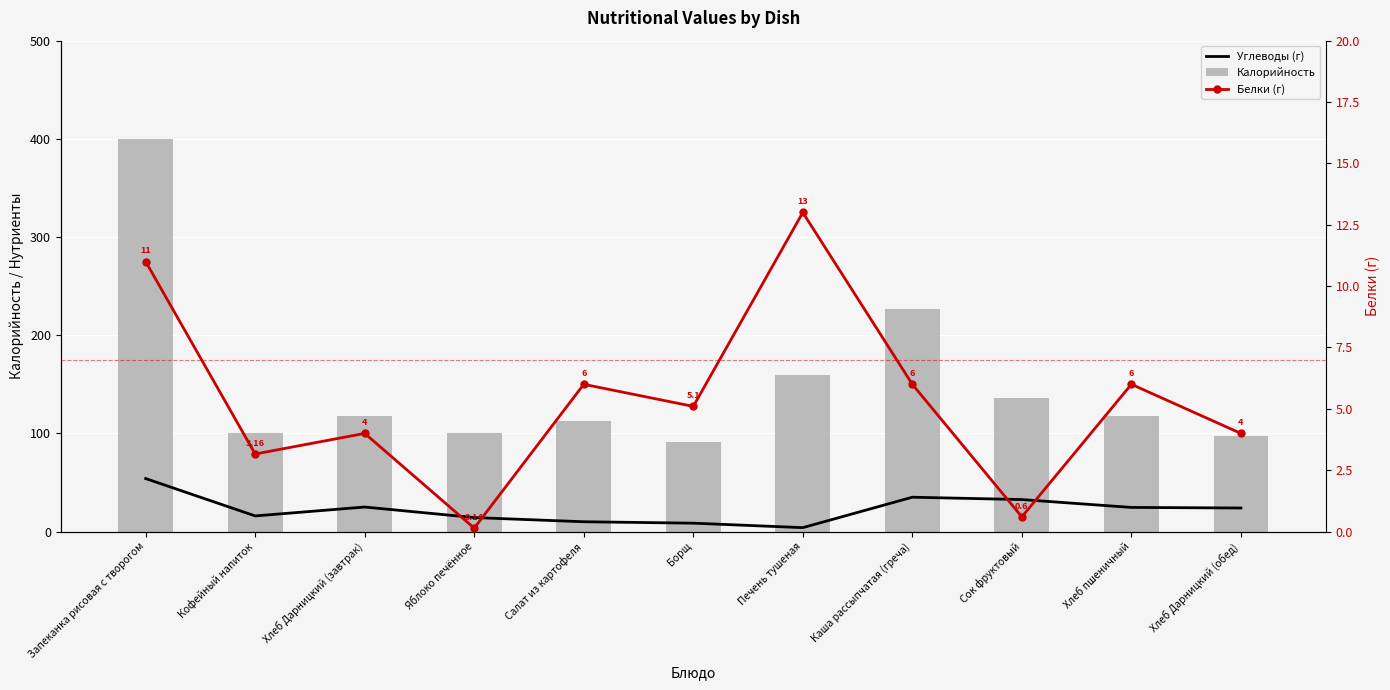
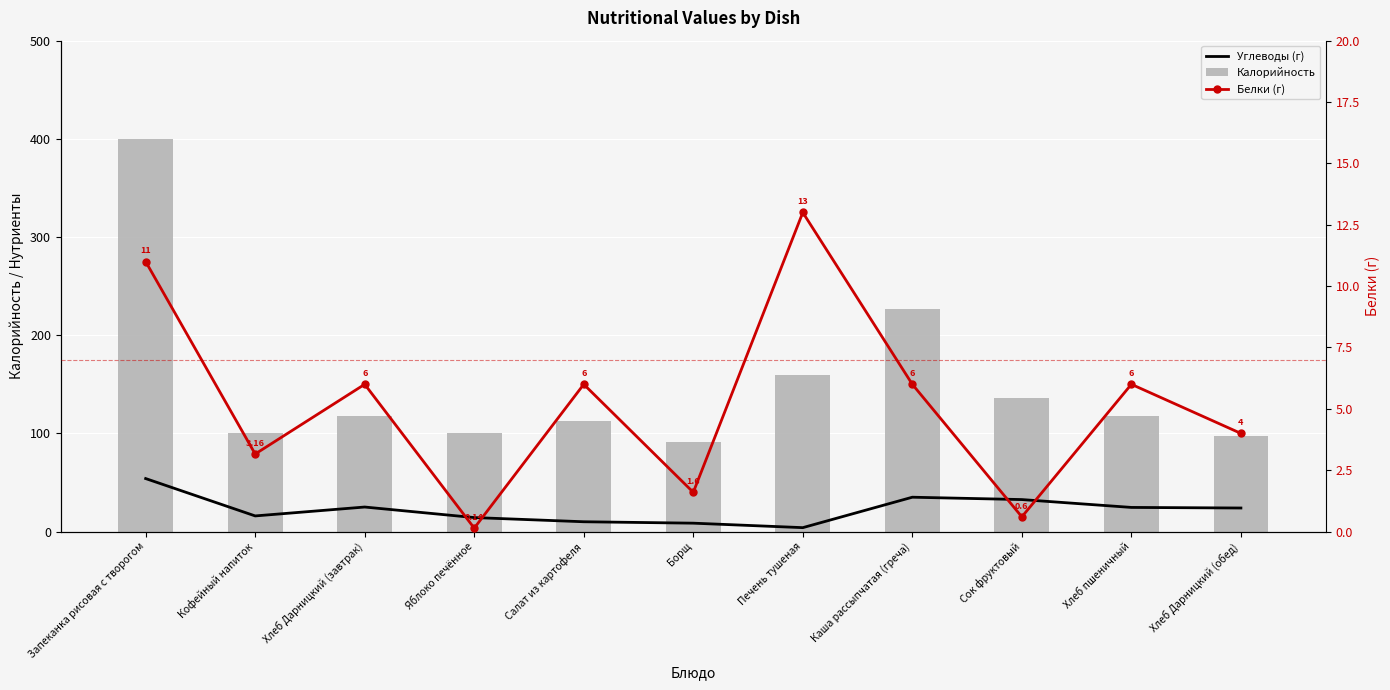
  {
    "Белки (г)": {
      "Запеканка рисовая с творогом": 11,
      "Кофейный напиток": 3.16,
-     "Хлеб Дарницкий (завтрак)": 4,
+     "Хлеб Дарницкий (завтрак)": 6,
      "Салат из картофеля": 6,
-     "Борщ": 5.1,
+     "Борщ": 1.6,
      "Печень тушеная": 13,
      "Каша рассыпчатая (греча)": 6,
      "Хлеб пшеничный": 6,
      "Хлеб Дарницкий (обед)": 4
    }
  }
